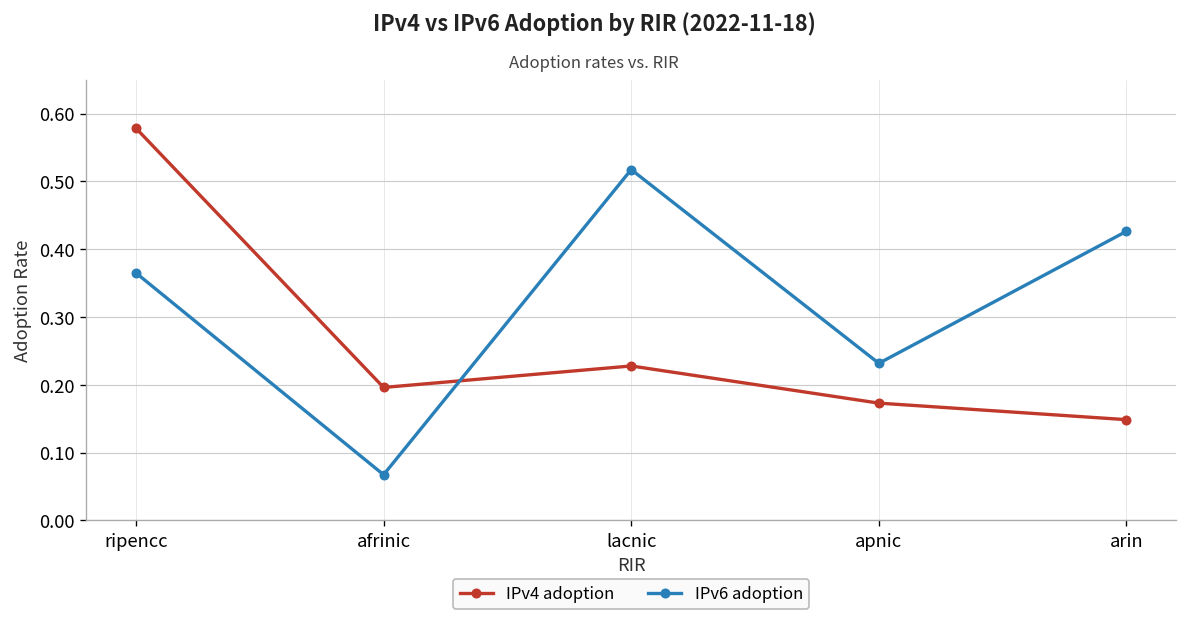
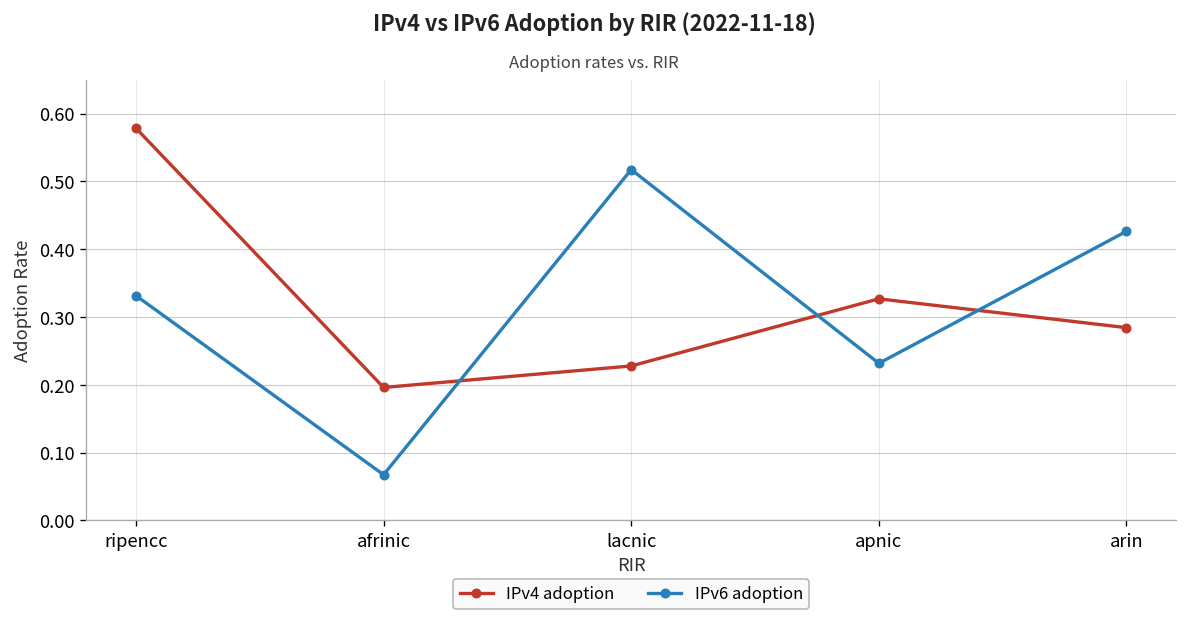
  {
    "IPv4 adoption": {
      "ripencc": 0.58,
      "afrinic": 0.20,
      "lacnic": 0.23,
-     "apnic": 0.17,
-     "arin": 0.15
+     "apnic": 0.33,
+     "arin": 0.28
    },
    "IPv6 adoption": {
-     "ripencc": 0.36,
+     "ripencc": 0.33,
      "afrinic": 0.07,
      "lacnic": 0.52,
      "apnic": 0.23,
      "arin": 0.43
    }
  }
